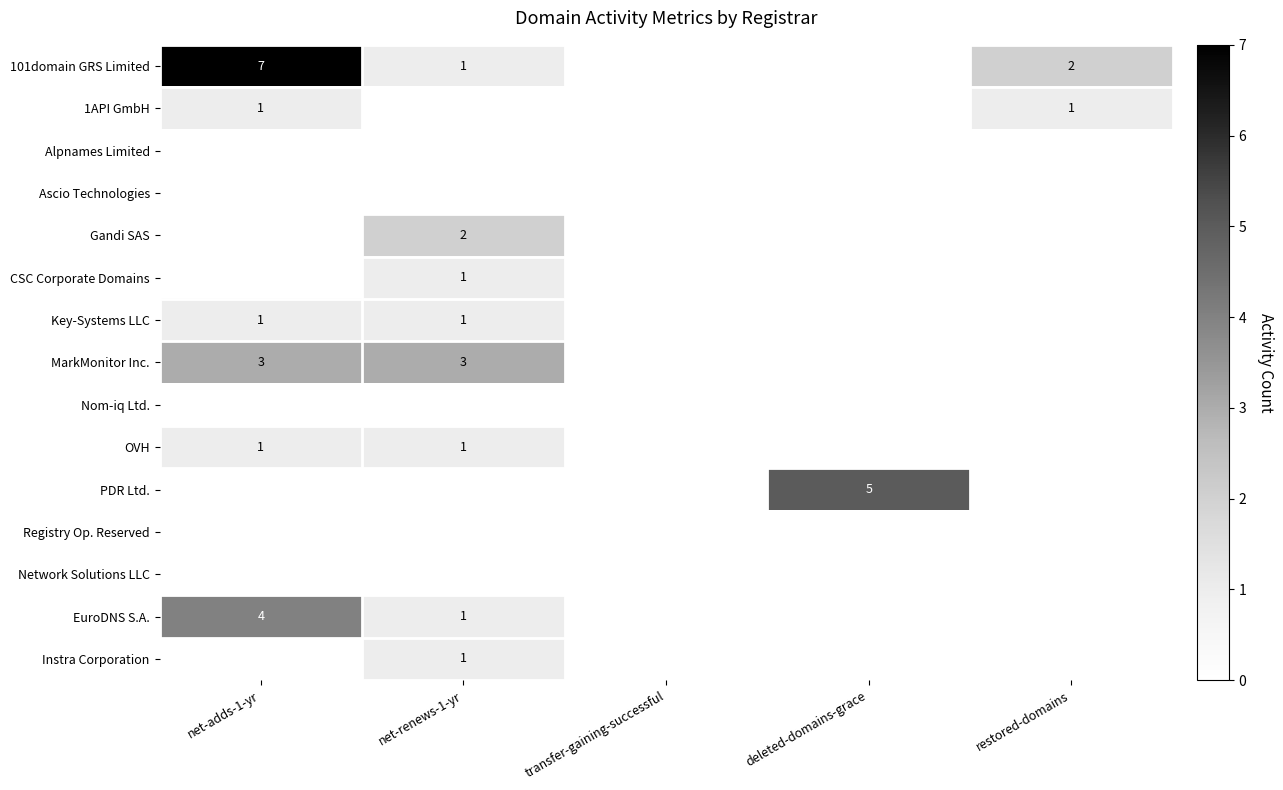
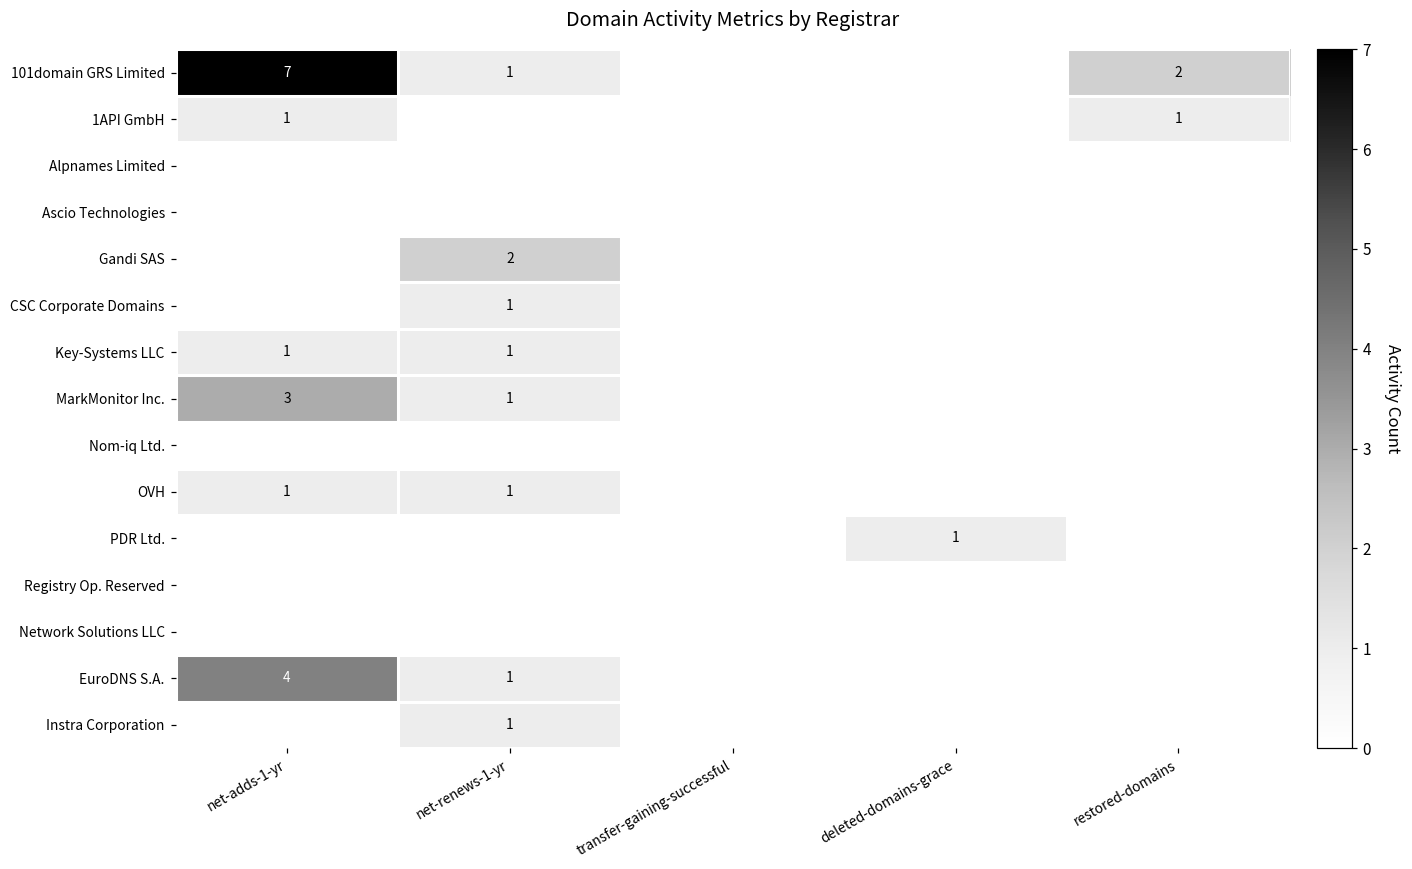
  {
    "101domain GRS Limited": {
      "net-adds-1-yr": 7,
      "net-renews-1-yr": 1,
      "restored-domains": 2
    },
    "1API GmbH": {
      "net-adds-1-yr": 1,
      "restored-domains": 1
    },
    "Gandi SAS": {
      "net-renews-1-yr": 2
    },
    "CSC Corporate Domains": {
      "net-renews-1-yr": 1
    },
    "Key-Systems LLC": {
      "net-adds-1-yr": 1,
      "net-renews-1-yr": 1
    },
    "MarkMonitor Inc.": {
      "net-adds-1-yr": 3,
-     "net-renews-1-yr": 3
+     "net-renews-1-yr": 1
    },
    "OVH": {
      "net-adds-1-yr": 1,
      "net-renews-1-yr": 1
    },
    "PDR Ltd.": {
-     "deleted-domains-grace": 5
+     "deleted-domains-grace": 1
    },
    "EuroDNS S.A.": {
      "net-adds-1-yr": 4,
      "net-renews-1-yr": 1
    },
    "Instra Corporation": {
      "net-renews-1-yr": 1
    }
  }
